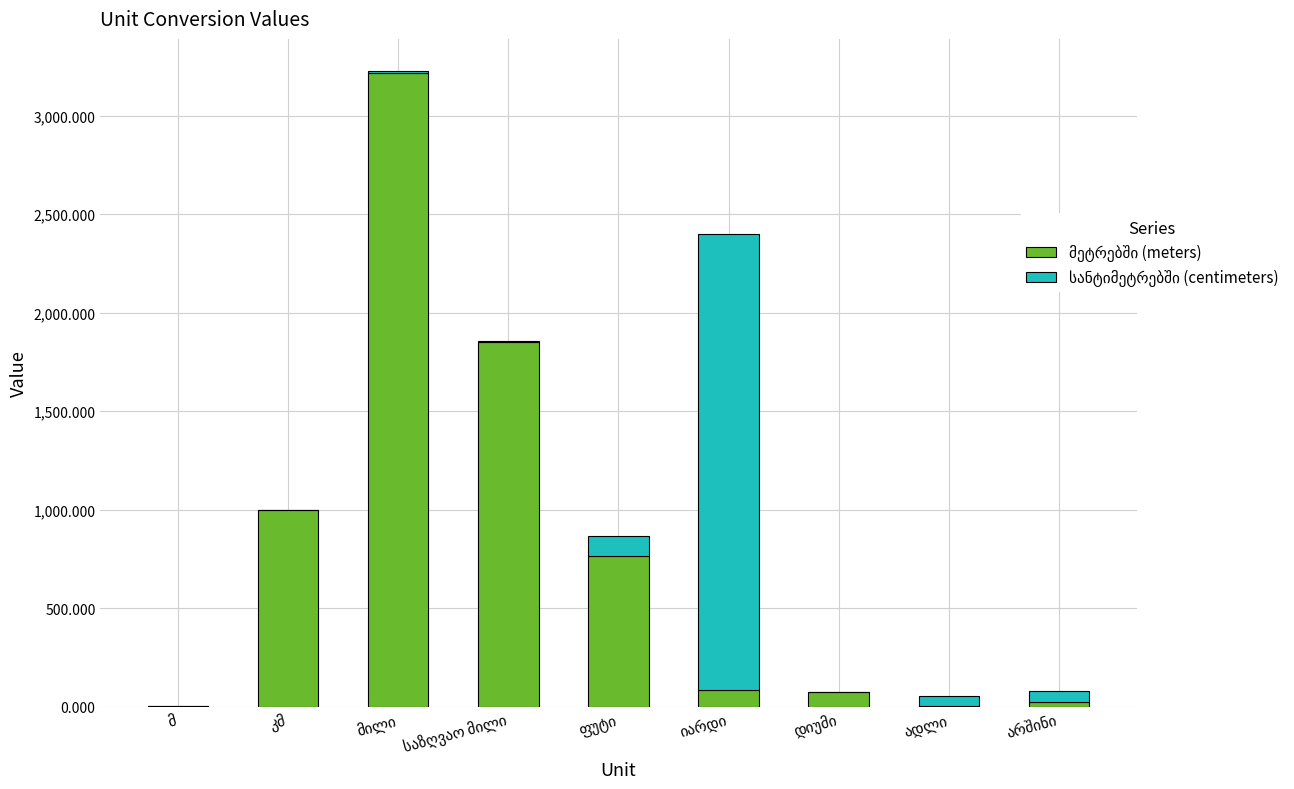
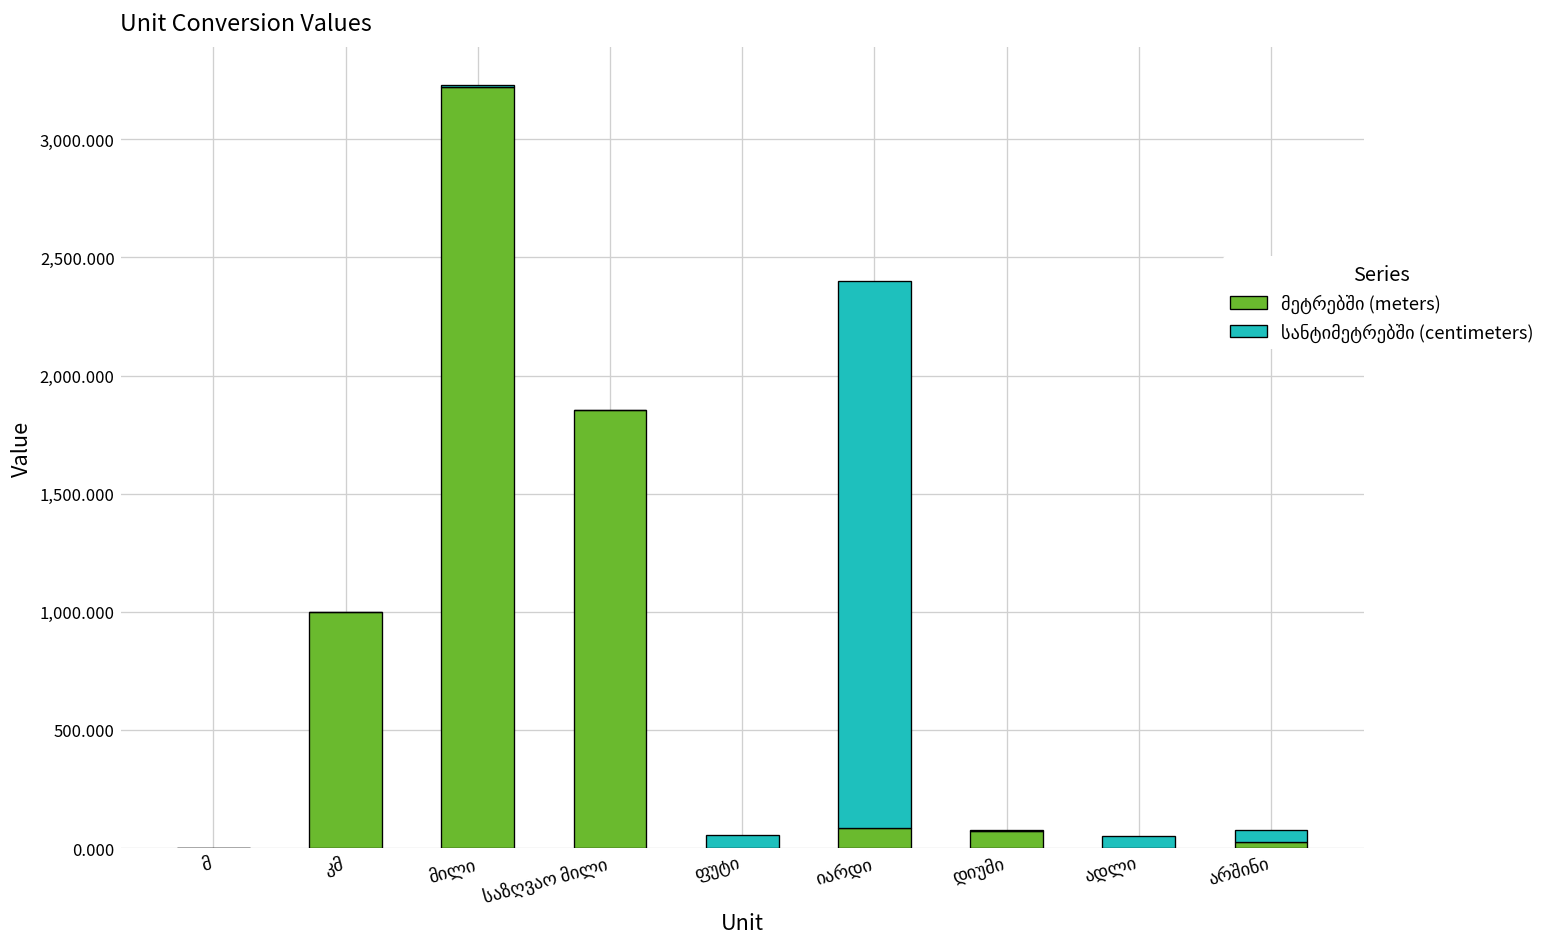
  {
    "მეტრებში (meters)": {
      "კმ": "1,000",
      "მილი": "3,220",
      "საზღვაო მილი": "1,850",
-     "ფუტი": "770",
+     "ფუტი": "0",
      "იარდი": "80",
      "დიუმი": "70",
      "არშინი": "20"
    },
    "სანტიმეტრებში (centimeters)": {
-     "ფუტი": "100",
+     "ფუტი": "50",
      "იარდი": "2,320",
      "ადლი": "50",
      "არშინი": "50"
    }
  }
